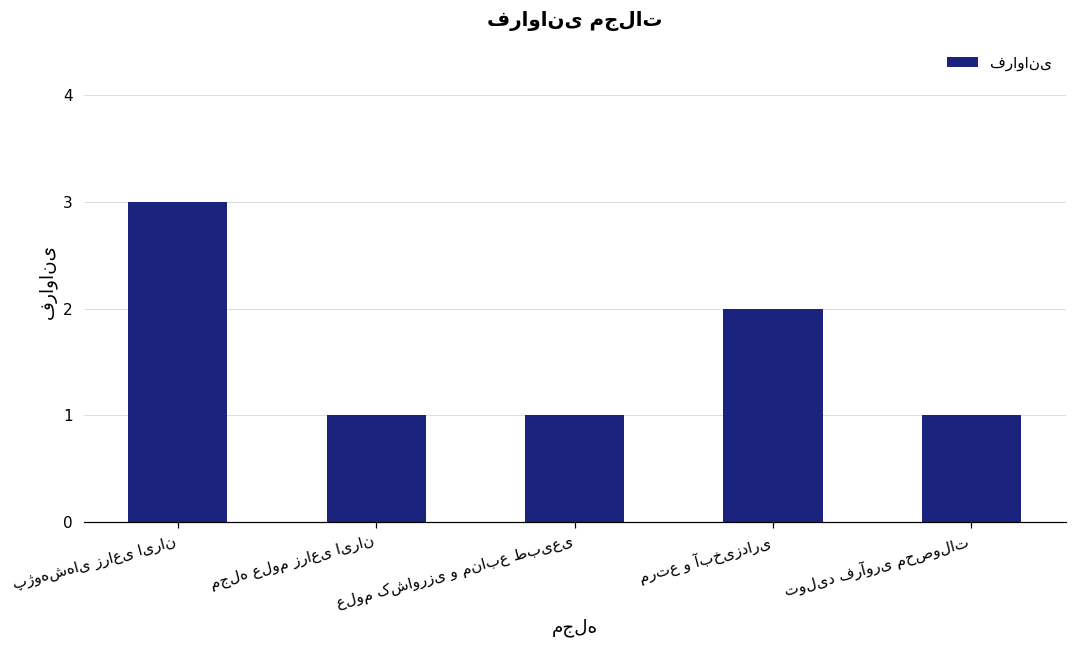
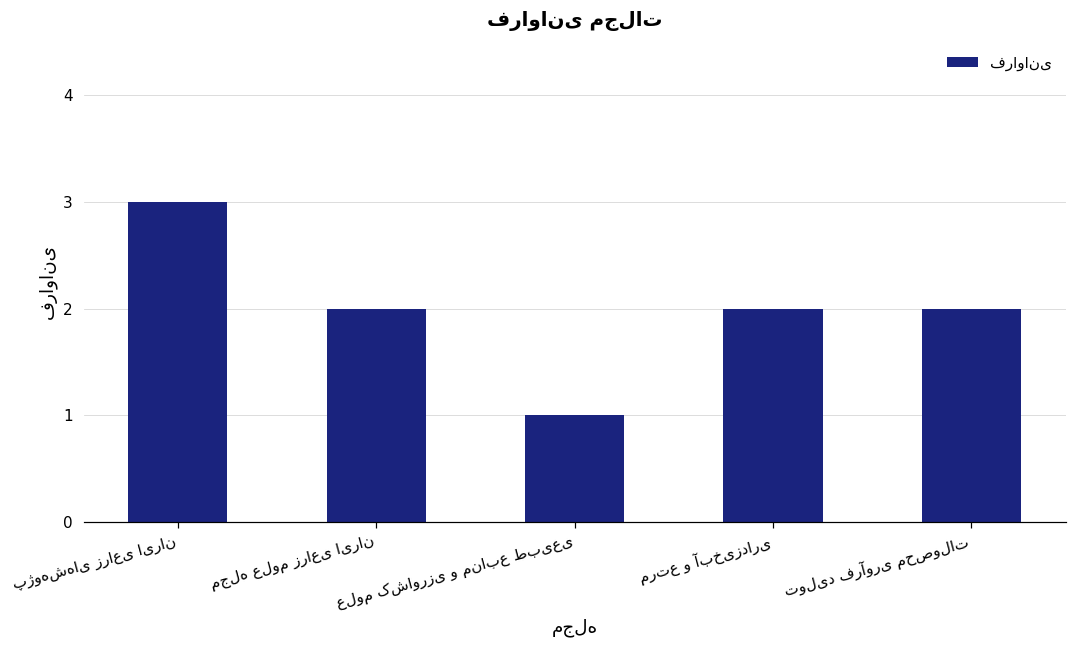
  {
    "پژوهشهای زراعی ایران": 3,
-   "مجله علوم زراعی ایران": 1,
+   "مجله علوم زراعی ایران": 2,
    "علوم کشاورزی و منابع طبیعی": 1,
    "مرتع و آبخیزداری": 2,
-   "تولید فرآوری محصولات": 1
+   "تولید فرآوری محصولات": 2
  }
